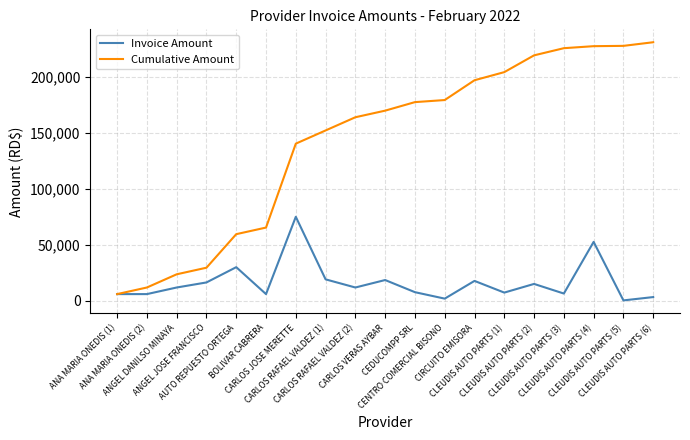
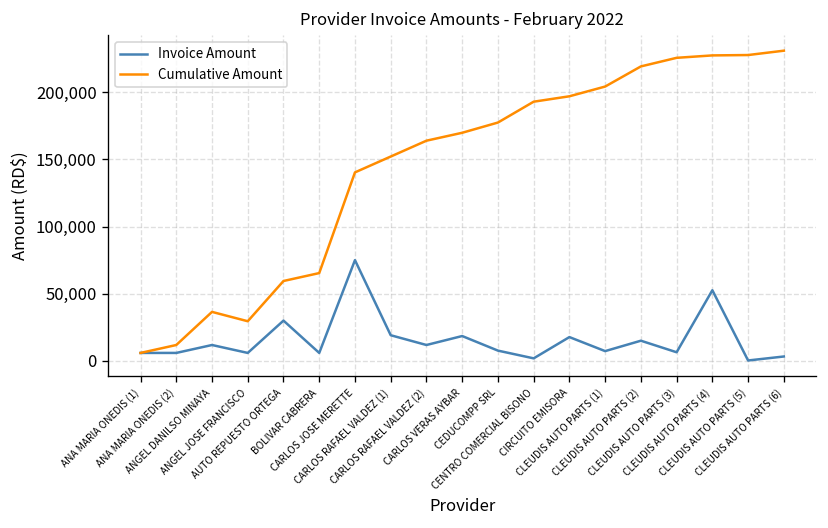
  {
    "Invoice Amount": {
      "ANA MARIA ONEDIS (2)": "6,000",
      "ANGEL DANILSO MINAYA": "12,000",
-     "ANGEL JOSE FRANCISCO": "16,000",
+     "ANGEL JOSE FRANCISCO": "6,000",
      "AUTO REPUESTO ORTEGA": "30,000",
      "BOLIVAR CABRERA": "6,000",
      "CARLOS JOSE MERETTE": "75,000",
      "CARLOS RAFAEL VALDEZ (1)": "19,000",
      "CARLOS RAFAEL VALDEZ (2)": "12,000",
      "CARLOS VERAS AYBAR": "18,000",
      "CEDUCOMPP SRL": "8,000",
      "CENTRO COMERCIAL BISONO": "2,000",
      "CIRCUITO EMISORA": "18,000",
      "CLEUDIS AUTO PARTS (1)": "7,000",
      "CLEUDIS AUTO PARTS (2)": "15,000",
      "CLEUDIS AUTO PARTS (3)": "6,000",
      "CLEUDIS AUTO PARTS (4)": "53,000",
      "CLEUDIS AUTO PARTS (5)": "0",
      "CLEUDIS AUTO PARTS (6)": "3,000"
    },
    "Cumulative Amount": {
      "ANA MARIA ONEDIS (2)": "12,000",
-     "ANGEL DANILSO MINAYA": "24,000",
+     "ANGEL DANILSO MINAYA": "36,000",
      "ANGEL JOSE FRANCISCO": "30,000",
      "AUTO REPUESTO ORTEGA": "59,000",
      "BOLIVAR CABRERA": "65,000",
      "CARLOS JOSE MERETTE": "140,000",
      "CARLOS RAFAEL VALDEZ (1)": "152,000",
      "CARLOS RAFAEL VALDEZ (2)": "164,000",
      "CARLOS VERAS AYBAR": "170,000",
      "CEDUCOMPP SRL": "177,000",
-     "CENTRO COMERCIAL BISONO": "179,000",
+     "CENTRO COMERCIAL BISONO": "193,000",
      "CIRCUITO EMISORA": "197,000",
      "CLEUDIS AUTO PARTS (1)": "204,000",
      "CLEUDIS AUTO PARTS (2)": "219,000",
      "CLEUDIS AUTO PARTS (3)": "226,000",
      "CLEUDIS AUTO PARTS (4)": "227,000",
      "CLEUDIS AUTO PARTS (5)": "228,000",
      "CLEUDIS AUTO PARTS (6)": "231,000"
    }
  }
